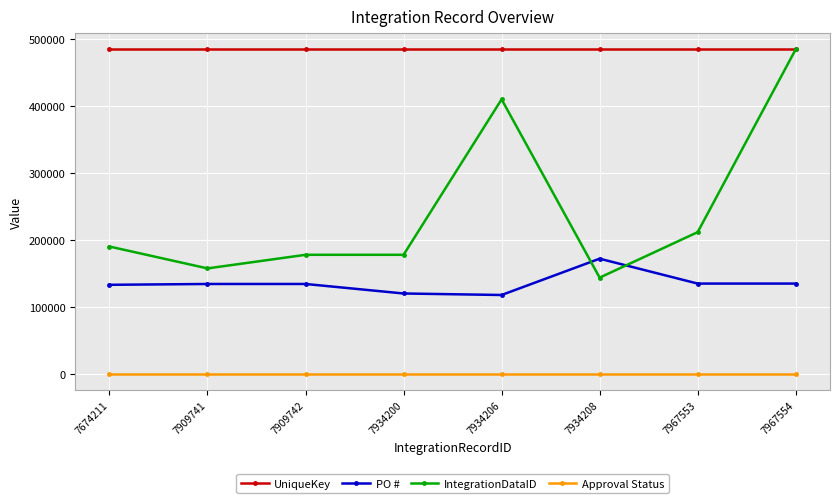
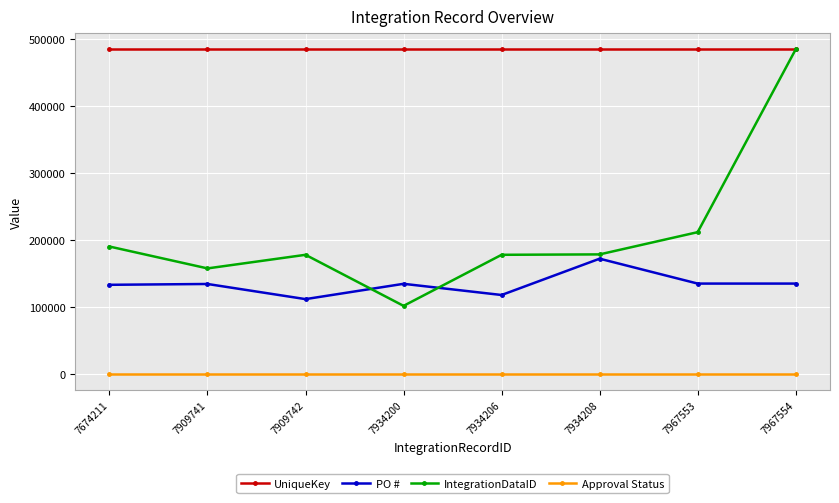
  {
    "UniqueKey": {
      "7674211": 480000,
      "7909741": 480000,
      "7909742": 480000,
      "7934200": 480000,
      "7934206": 480000,
      "7934208": 480000,
      "7967553": 480000
    },
    "PO #": {
      "7674211": 130000,
      "7909741": 130000,
-     "7909742": 130000,
-     "7934200": 120000,
+     "7909742": 110000,
+     "7934200": 130000,
      "7934206": 120000,
      "7934208": 170000,
      "7967553": 130000,
      "7967554": 130000
    },
    "IntegrationDataID": {
      "7674211": 190000,
      "7909741": 160000,
      "7909742": 180000,
-     "7934200": 180000,
-     "7934206": 410000,
-     "7934208": 140000,
+     "7934200": 100000,
+     "7934206": 180000,
+     "7934208": 180000,
      "7967553": 210000
    },
    "Approval Status": {
      "7674211": 0,
      "7909741": 0,
      "7909742": 0,
      "7934200": 0,
      "7934206": 0,
      "7934208": 0,
      "7967553": 0,
      "7967554": 0
    }
  }
